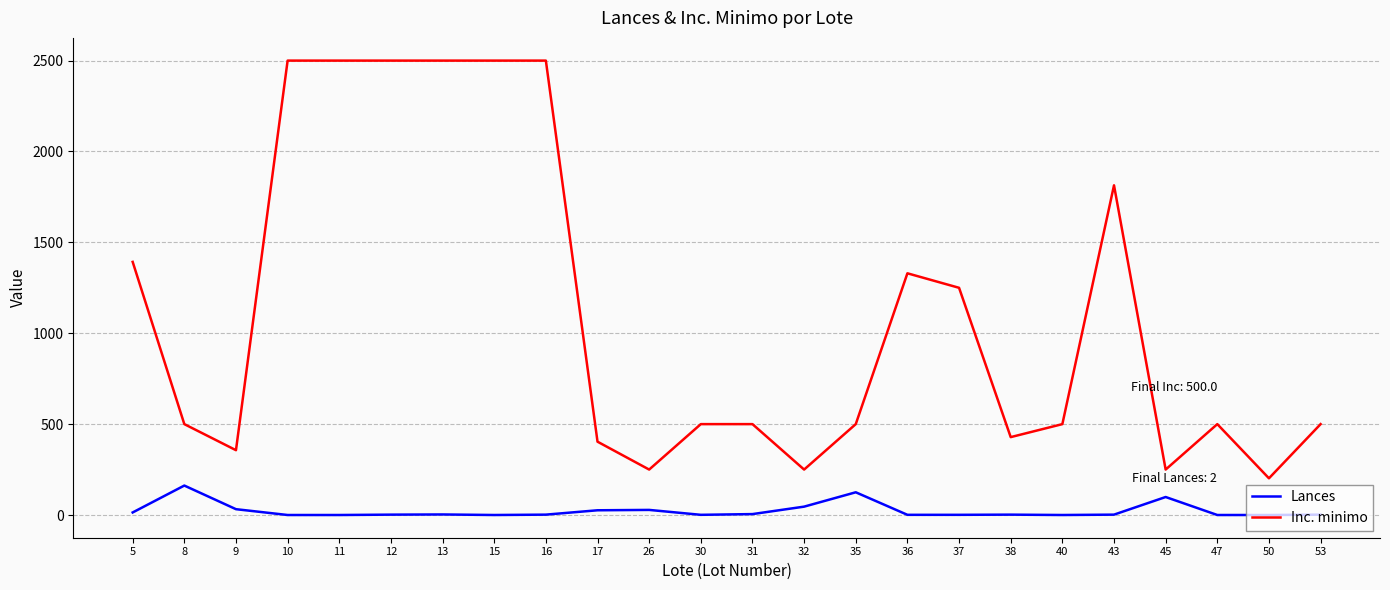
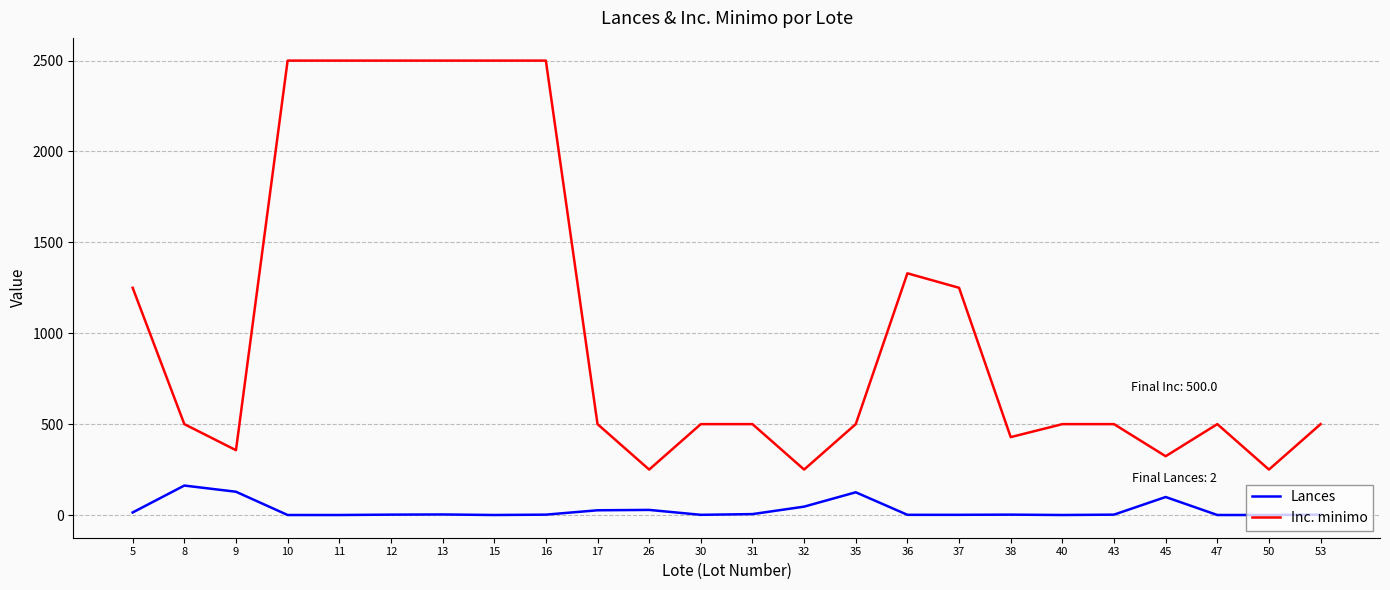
  {
    "Lances": {
      "5": 10,
      "8": 160,
-     "9": 30,
+     "9": 130,
      "10": 0,
      "11": 0,
      "12": 0,
      "13": 0,
      "15": 0,
      "16": 0,
      "17": 30,
      "26": 30,
      "30": 0,
      "31": 10,
      "32": 50,
      "35": 130,
      "36": 0,
      "37": 0,
      "38": 0,
      "40": 0,
      "43": 0,
      "47": 0
    },
    "Inc. minimo": {
-     "5": 1390,
+     "5": 1250,
      "8": 500,
      "9": 360,
      "10": 2500,
      "11": 2500,
      "12": 2500,
      "13": 2500,
      "15": 2500,
      "16": 2500,
-     "17": 400,
+     "17": 500,
      "26": 250,
      "30": 500,
      "31": 500,
      "32": 250,
      "35": 500,
      "36": 1330,
      "37": 1250,
      "38": 430,
      "40": 500,
-     "43": 1810,
-     "45": 250,
+     "43": 500,
+     "45": 320,
      "47": 500,
-     "50": 200,
+     "50": 250,
      "53": 500
    }
  }
